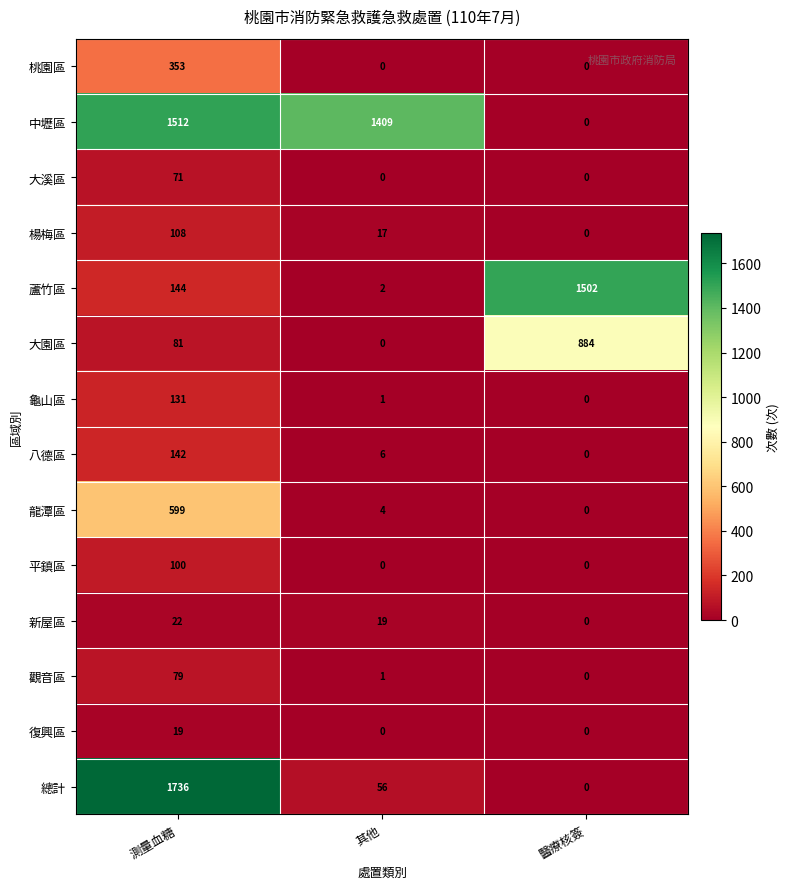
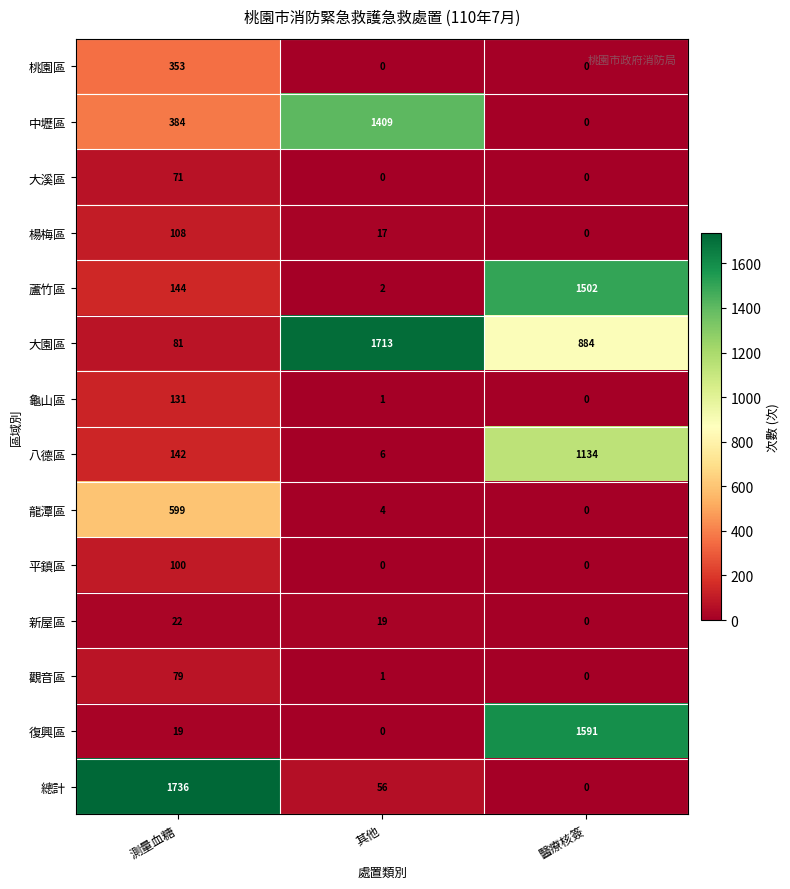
  {
    "桃園區": {
      "測量血糖": 353,
      "其他": 0
    },
    "中壢區": {
-     "測量血糖": 1512,
+     "測量血糖": 384,
      "其他": 1409,
      "醫療核簽": 0
    },
    "大溪區": {
      "測量血糖": 71,
      "其他": 0,
      "醫療核簽": 0
    },
    "楊梅區": {
      "測量血糖": 108,
      "其他": 17,
      "醫療核簽": 0
    },
    "蘆竹區": {
      "測量血糖": 144,
      "其他": 2,
      "醫療核簽": 1502
    },
    "大園區": {
      "測量血糖": 81,
-     "其他": 0,
+     "其他": 1713,
      "醫療核簽": 884
    },
    "龜山區": {
      "測量血糖": 131,
      "其他": 1,
      "醫療核簽": 0
    },
    "八德區": {
      "測量血糖": 142,
      "其他": 6,
-     "醫療核簽": 0
+     "醫療核簽": 1134
    },
    "龍潭區": {
      "測量血糖": 599,
      "其他": 4,
      "醫療核簽": 0
    },
    "平鎮區": {
      "測量血糖": 100,
      "其他": 0,
      "醫療核簽": 0
    },
    "新屋區": {
      "測量血糖": 22,
      "其他": 19,
      "醫療核簽": 0
    },
    "觀音區": {
      "測量血糖": 79,
      "其他": 1,
      "醫療核簽": 0
    },
    "復興區": {
      "測量血糖": 19,
      "其他": 0,
-     "醫療核簽": 0
+     "醫療核簽": 1591
    },
    "總計": {
      "測量血糖": 1736,
      "其他": 56,
      "醫療核簽": 0
    }
  }
